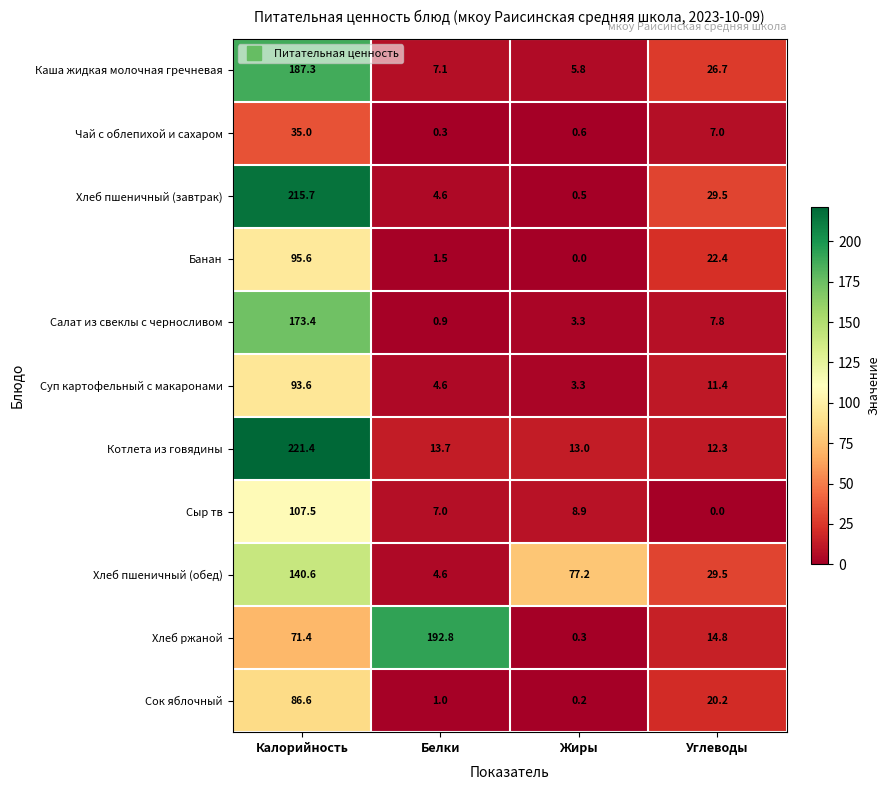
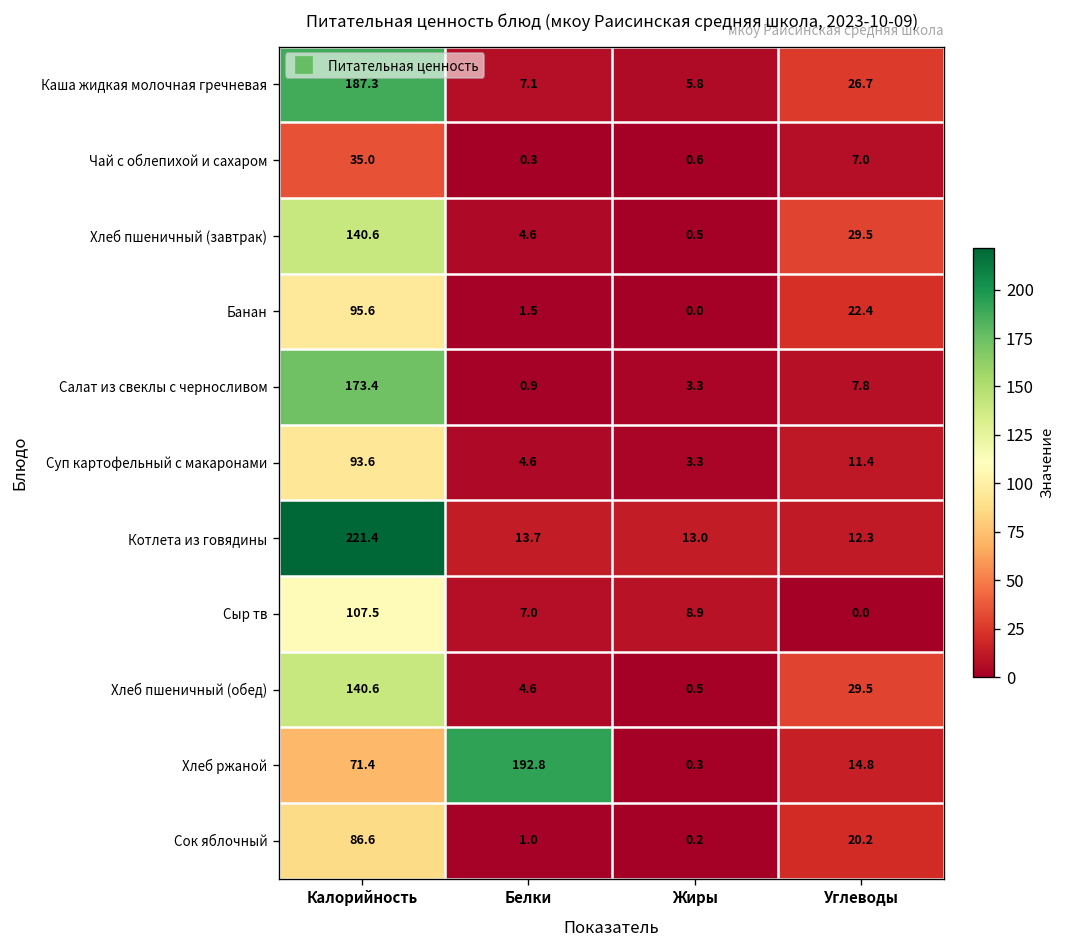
  {
    "Каша жидкая молочная гречневая": {
      "Калорийность": 187.3,
      "Белки": 7.1,
      "Жиры": 5.8,
      "Углеводы": 26.7
    },
    "Чай с облепихой и сахаром": {
      "Калорийность": 35.0,
      "Белки": 0.3,
      "Жиры": 0.6,
      "Углеводы": 7.0
    },
    "Хлеб пшеничный (завтрак)": {
-     "Калорийность": 215.7,
+     "Калорийность": 140.6,
      "Белки": 4.6,
      "Жиры": 0.5,
      "Углеводы": 29.5
    },
    "Банан": {
      "Калорийность": 95.6,
      "Белки": 1.5,
      "Жиры": 0.0,
      "Углеводы": 22.4
    },
    "Салат из свеклы с черносливом": {
      "Калорийность": 173.4,
      "Белки": 0.9,
      "Жиры": 3.3,
      "Углеводы": 7.8
    },
    "Суп картофельный с макаронами": {
      "Калорийность": 93.6,
      "Белки": 4.6,
      "Жиры": 3.3,
      "Углеводы": 11.4
    },
    "Котлета из говядины": {
      "Калорийность": 221.4,
      "Белки": 13.7,
      "Жиры": 13.0,
      "Углеводы": 12.3
    },
    "Сыр тв": {
      "Калорийность": 107.5,
      "Белки": 7.0,
      "Жиры": 8.9,
      "Углеводы": 0.0
    },
    "Хлеб пшеничный (обед)": {
      "Калорийность": 140.6,
      "Белки": 4.6,
-     "Жиры": 77.2,
+     "Жиры": 0.5,
      "Углеводы": 29.5
    },
    "Хлеб ржаной": {
      "Калорийность": 71.4,
      "Белки": 192.8,
      "Жиры": 0.3,
      "Углеводы": 14.8
    },
    "Сок яблочный": {
      "Калорийность": 86.6,
      "Белки": 1.0,
      "Жиры": 0.2,
      "Углеводы": 20.2
    }
  }
